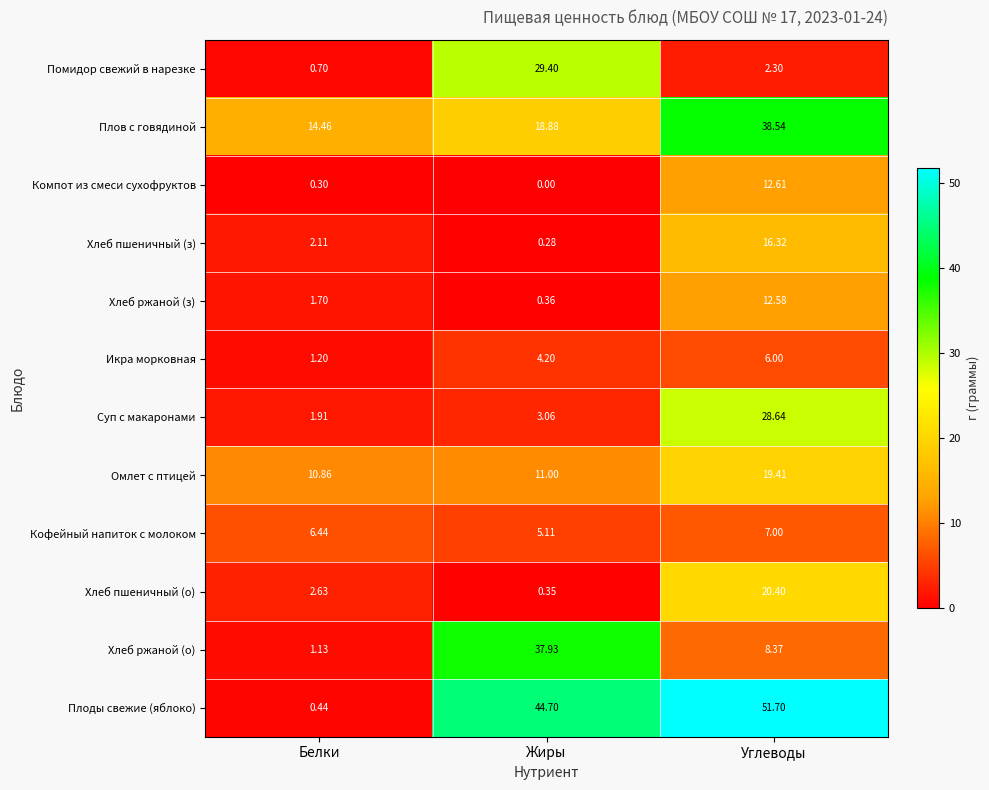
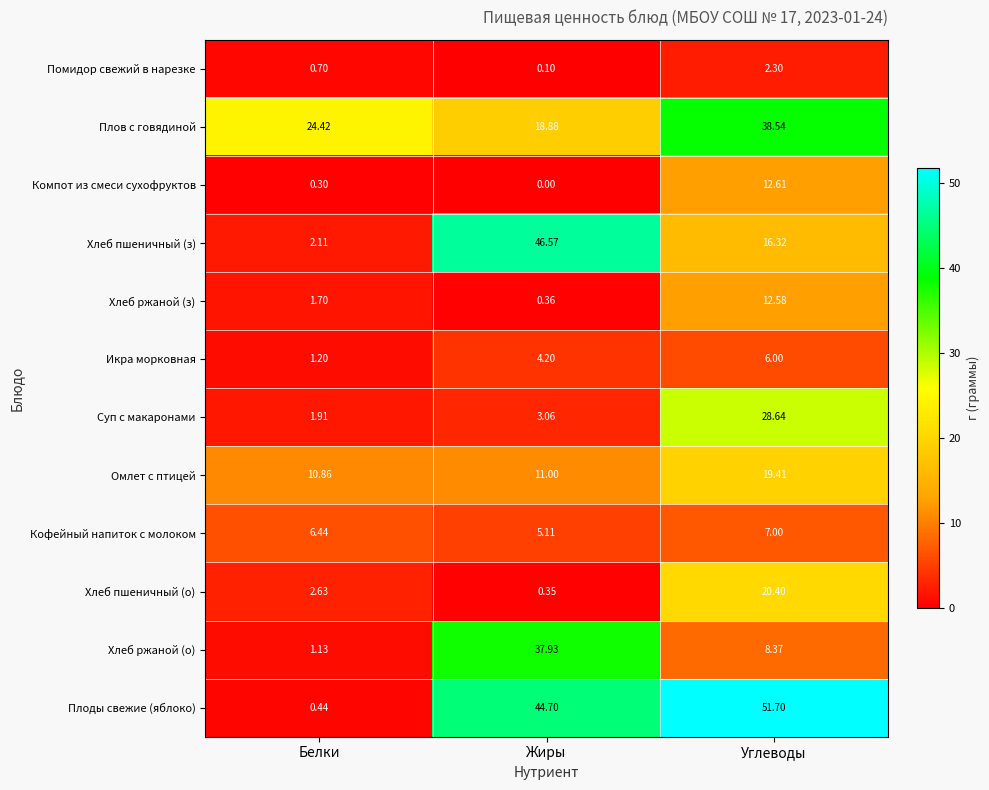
  {
    "Помидор свежий в нарезке": {
      "Белки": 0.70,
-     "Жиры": 29.40,
+     "Жиры": 0.10,
      "Углеводы": 2.30
    },
    "Плов с говядиной": {
-     "Белки": 14.46,
+     "Белки": 24.42,
      "Жиры": 18.88,
      "Углеводы": 38.54
    },
    "Компот из смеси сухофруктов": {
      "Белки": 0.30,
      "Жиры": 0.00,
      "Углеводы": 12.61
    },
    "Хлеб пшеничный (з)": {
      "Белки": 2.11,
-     "Жиры": 0.28,
+     "Жиры": 46.57,
      "Углеводы": 16.32
    },
    "Хлеб ржаной (з)": {
      "Белки": 1.70,
      "Жиры": 0.36,
      "Углеводы": 12.58
    },
    "Икра морковная": {
      "Белки": 1.20,
      "Жиры": 4.20,
      "Углеводы": 6.00
    },
    "Суп с макаронами": {
      "Белки": 1.91,
      "Жиры": 3.06,
      "Углеводы": 28.64
    },
    "Омлет с птицей": {
      "Белки": 10.86,
      "Жиры": 11.00,
      "Углеводы": 19.41
    },
    "Кофейный напиток с молоком": {
      "Белки": 6.44,
      "Жиры": 5.11,
      "Углеводы": 7.00
    },
    "Хлеб пшеничный (о)": {
      "Белки": 2.63,
      "Жиры": 0.35,
      "Углеводы": 20.40
    },
    "Хлеб ржаной (о)": {
      "Белки": 1.13,
      "Жиры": 37.93,
      "Углеводы": 8.37
    },
    "Плоды свежие (яблоко)": {
      "Белки": 0.44,
      "Жиры": 44.70,
      "Углеводы": 51.70
    }
  }
